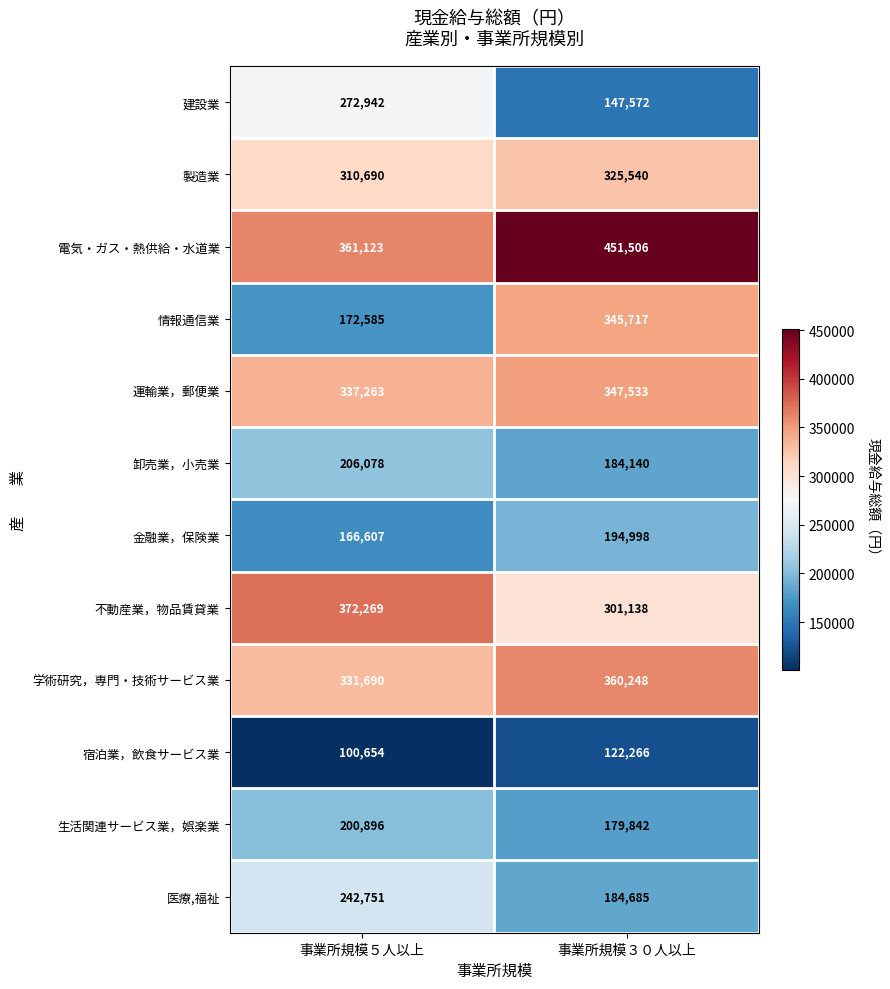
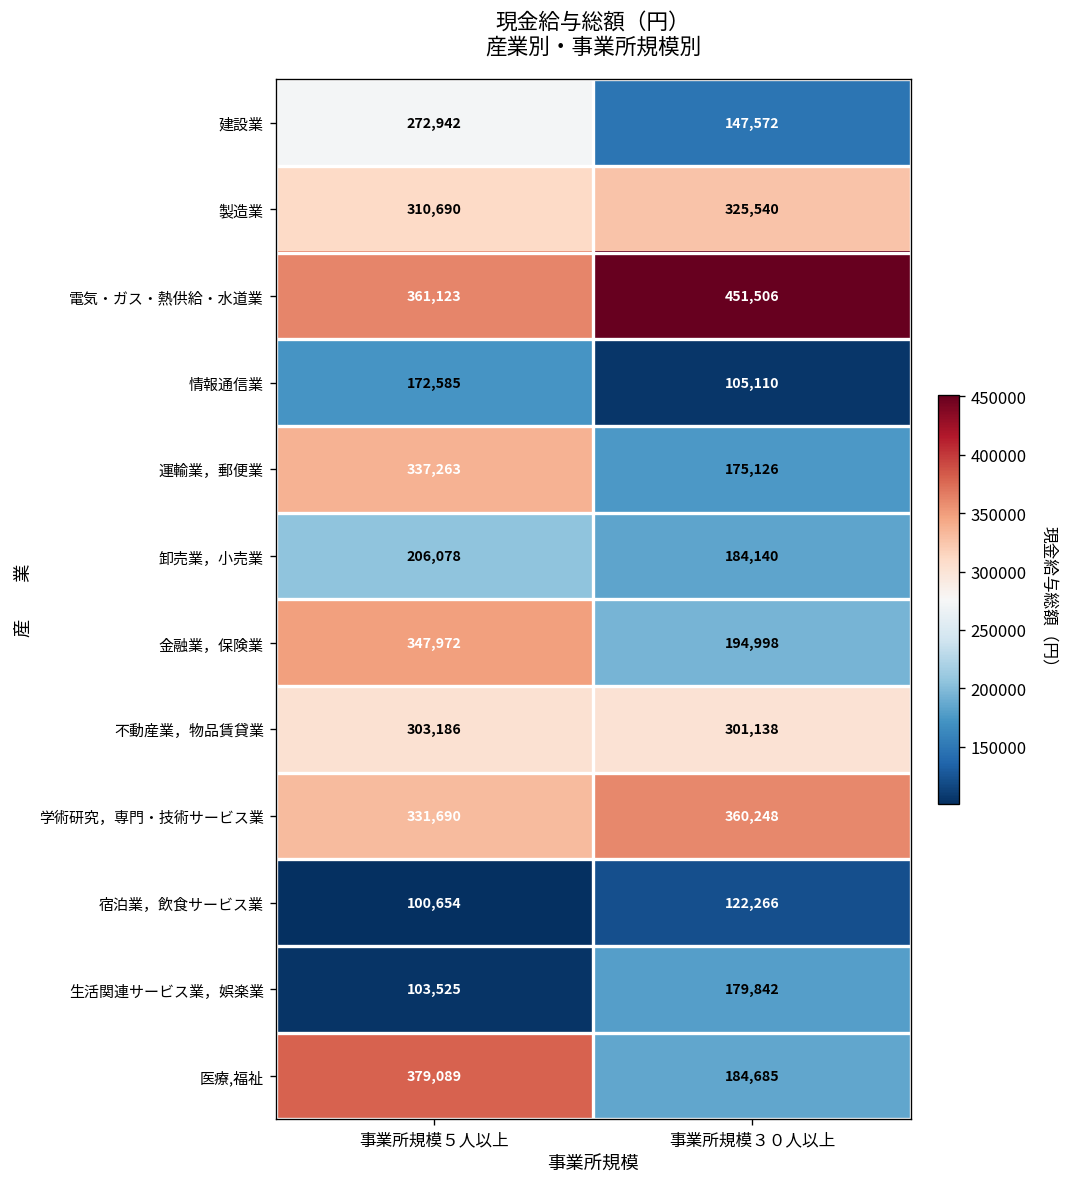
  {
    "建設業": {
      "事業所規模５人以上": "272,942",
      "事業所規模３０人以上": "147,572"
    },
    "製造業": {
      "事業所規模５人以上": "310,690",
      "事業所規模３０人以上": "325,540"
    },
    "電気・ガス・熱供給・水道業": {
      "事業所規模５人以上": "361,123",
      "事業所規模３０人以上": "451,506"
    },
    "情報通信業": {
      "事業所規模５人以上": "172,585",
-     "事業所規模３０人以上": "345,717"
+     "事業所規模３０人以上": "105,110"
    },
    "運輸業，郵便業": {
      "事業所規模５人以上": "337,263",
-     "事業所規模３０人以上": "347,533"
+     "事業所規模３０人以上": "175,126"
    },
    "卸売業，小売業": {
      "事業所規模５人以上": "206,078",
      "事業所規模３０人以上": "184,140"
    },
    "金融業，保険業": {
-     "事業所規模５人以上": "166,607",
+     "事業所規模５人以上": "347,972",
      "事業所規模３０人以上": "194,998"
    },
    "不動産業，物品賃貸業": {
-     "事業所規模５人以上": "372,269",
+     "事業所規模５人以上": "303,186",
      "事業所規模３０人以上": "301,138"
    },
    "学術研究，専門・技術サービス業": {
      "事業所規模５人以上": "331,690",
      "事業所規模３０人以上": "360,248"
    },
    "宿泊業，飲食サービス業": {
      "事業所規模５人以上": "100,654",
      "事業所規模３０人以上": "122,266"
    },
    "生活関連サービス業，娯楽業": {
-     "事業所規模５人以上": "200,896",
+     "事業所規模５人以上": "103,525",
      "事業所規模３０人以上": "179,842"
    },
    "医療,福祉": {
-     "事業所規模５人以上": "242,751",
+     "事業所規模５人以上": "379,089",
      "事業所規模３０人以上": "184,685"
    }
  }
